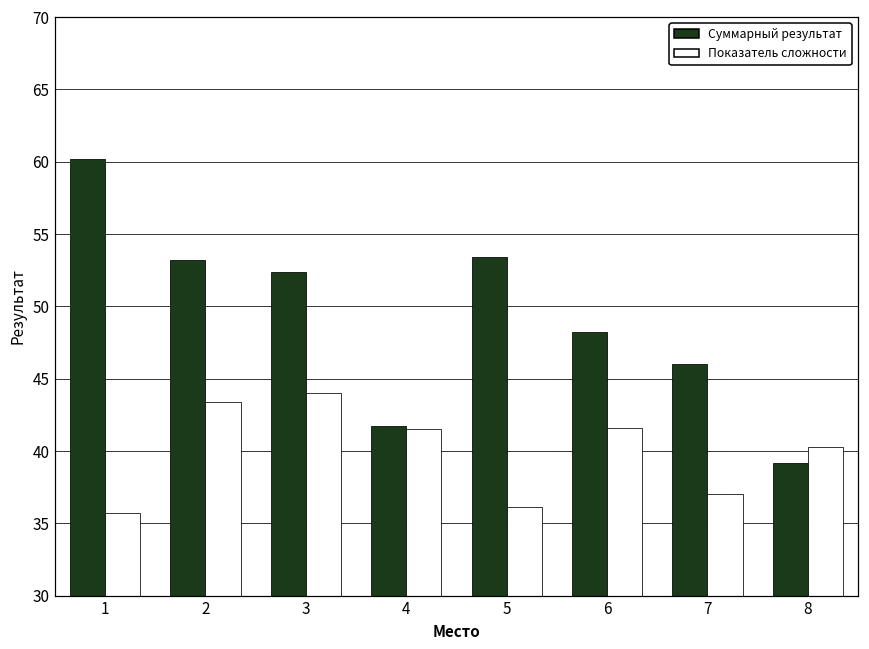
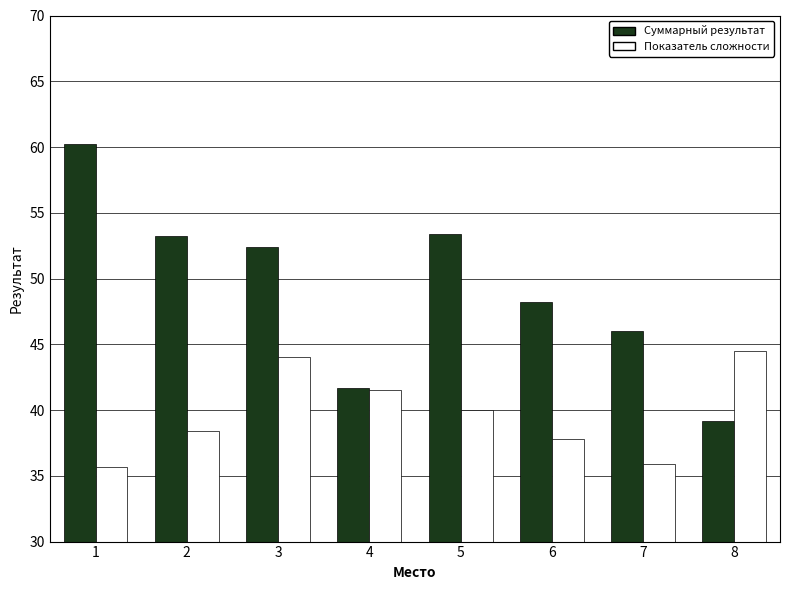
  {
    "Суммарный результат": {
      "1": 60.2,
      "2": 53.2,
      "3": 52.4,
      "4": 41.7,
      "5": 53.4,
      "6": 48.2,
      "7": 46.0,
      "8": 39.2
    },
    "Показатель сложности": {
      "1": 35.7,
-     "2": 43.4,
+     "2": 38.4,
      "3": 44.0,
      "4": 41.5,
-     "5": 36.1,
-     "6": 41.6,
-     "7": 37.0,
-     "8": 40.3
+     "5": 40.0,
+     "6": 37.8,
+     "7": 35.9,
+     "8": 44.5
    }
  }
